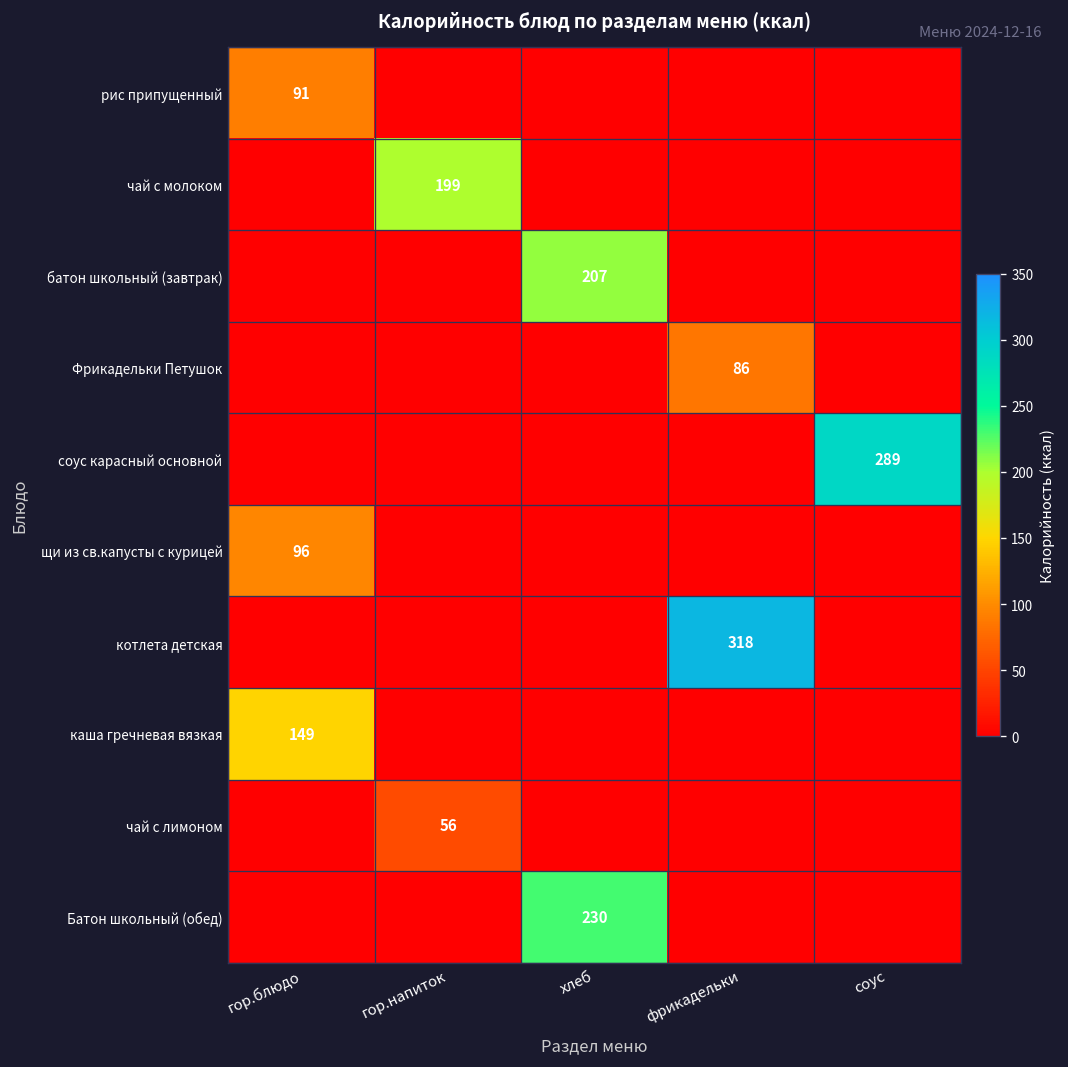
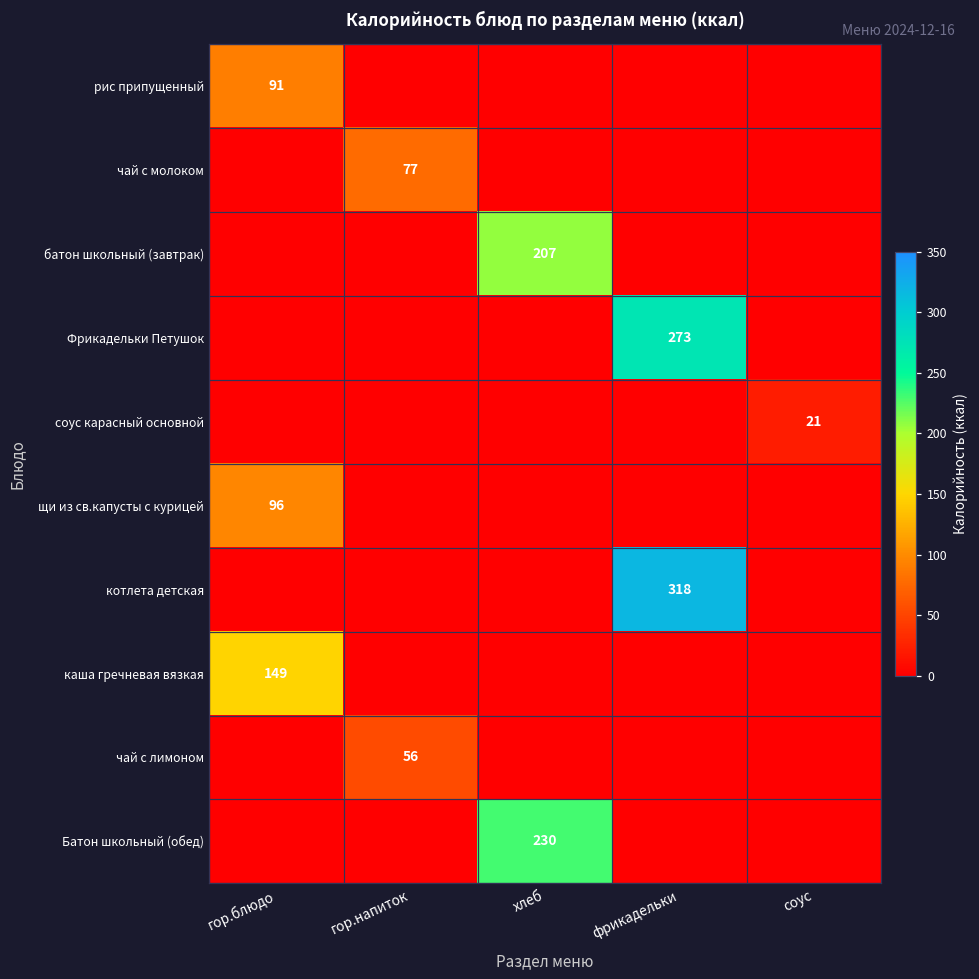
  {
    "рис припущенный": {
      "гор.блюдо": 91
    },
    "чай с молоком": {
-     "гор.напиток": 199
+     "гор.напиток": 77
    },
    "батон школьный (завтрак)": {
      "хлеб": 207
    },
    "Фрикадельки Петушок": {
-     "фрикадельки": 86
+     "фрикадельки": 273
    },
    "соус карасный основной": {
-     "соус": 289
+     "соус": 21
    },
    "щи из св.капусты с курицей": {
      "гор.блюдо": 96
    },
    "котлета детская": {
      "фрикадельки": 318
    },
    "каша гречневая вязкая": {
      "гор.блюдо": 149
    },
    "чай с лимоном": {
      "гор.напиток": 56
    },
    "Батон школьный (обед)": {
      "хлеб": 230
    }
  }
